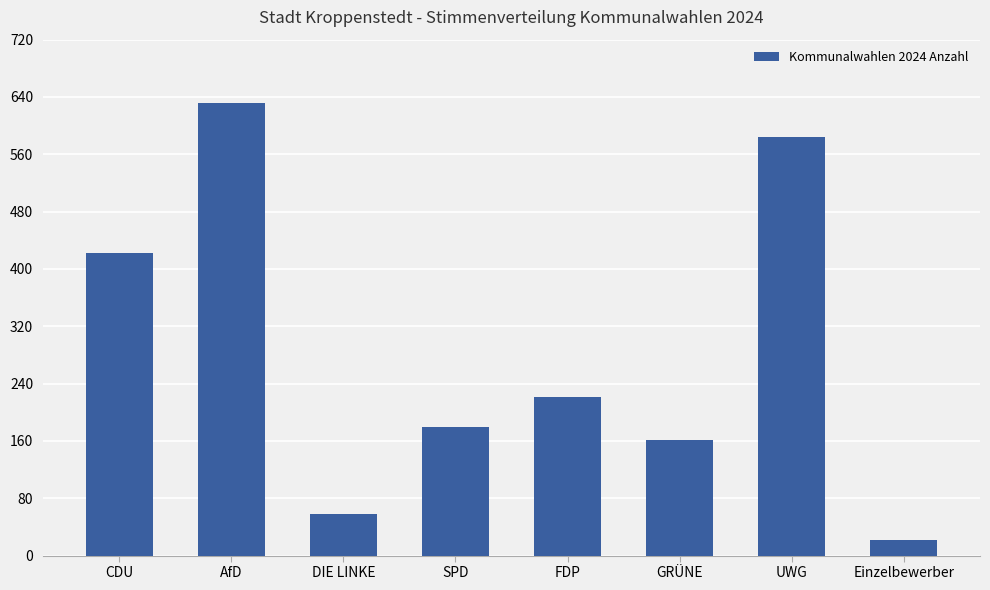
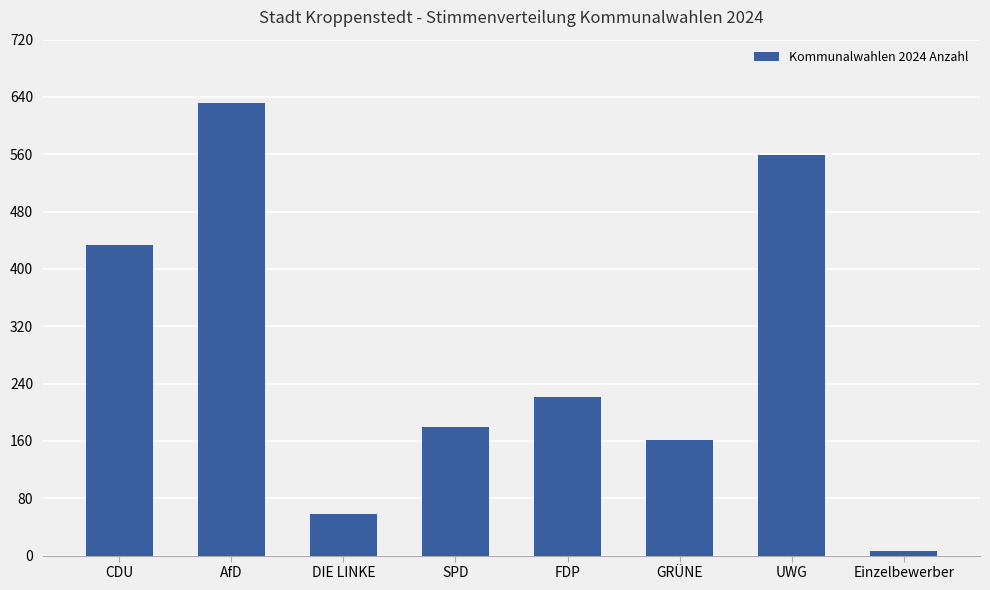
  {
-   "CDU": 420,
+   "CDU": 430,
    "AfD": 630,
    "DIE LINKE": 60,
    "SPD": 180,
    "FDP": 220,
    "GRÜNE": 160,
-   "UWG": 580,
-   "Einzelbewerber": 20
+   "UWG": 560,
+   "Einzelbewerber": 10
  }
